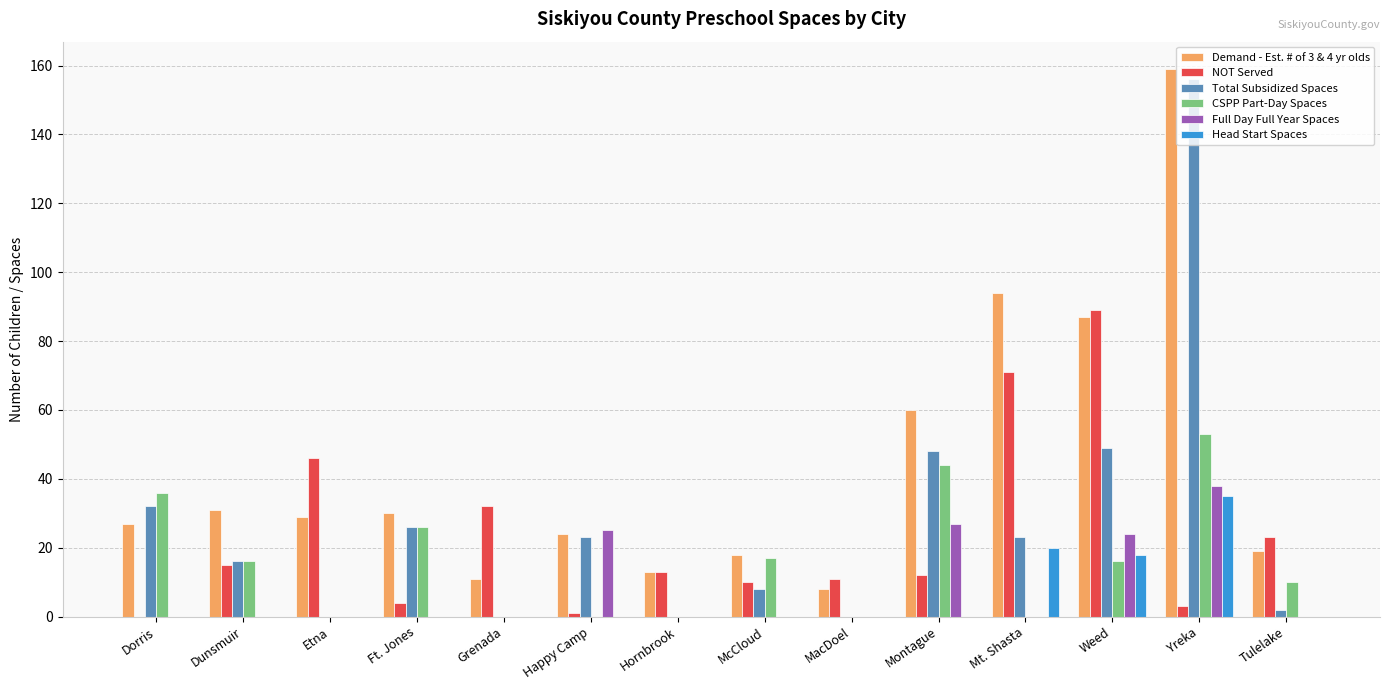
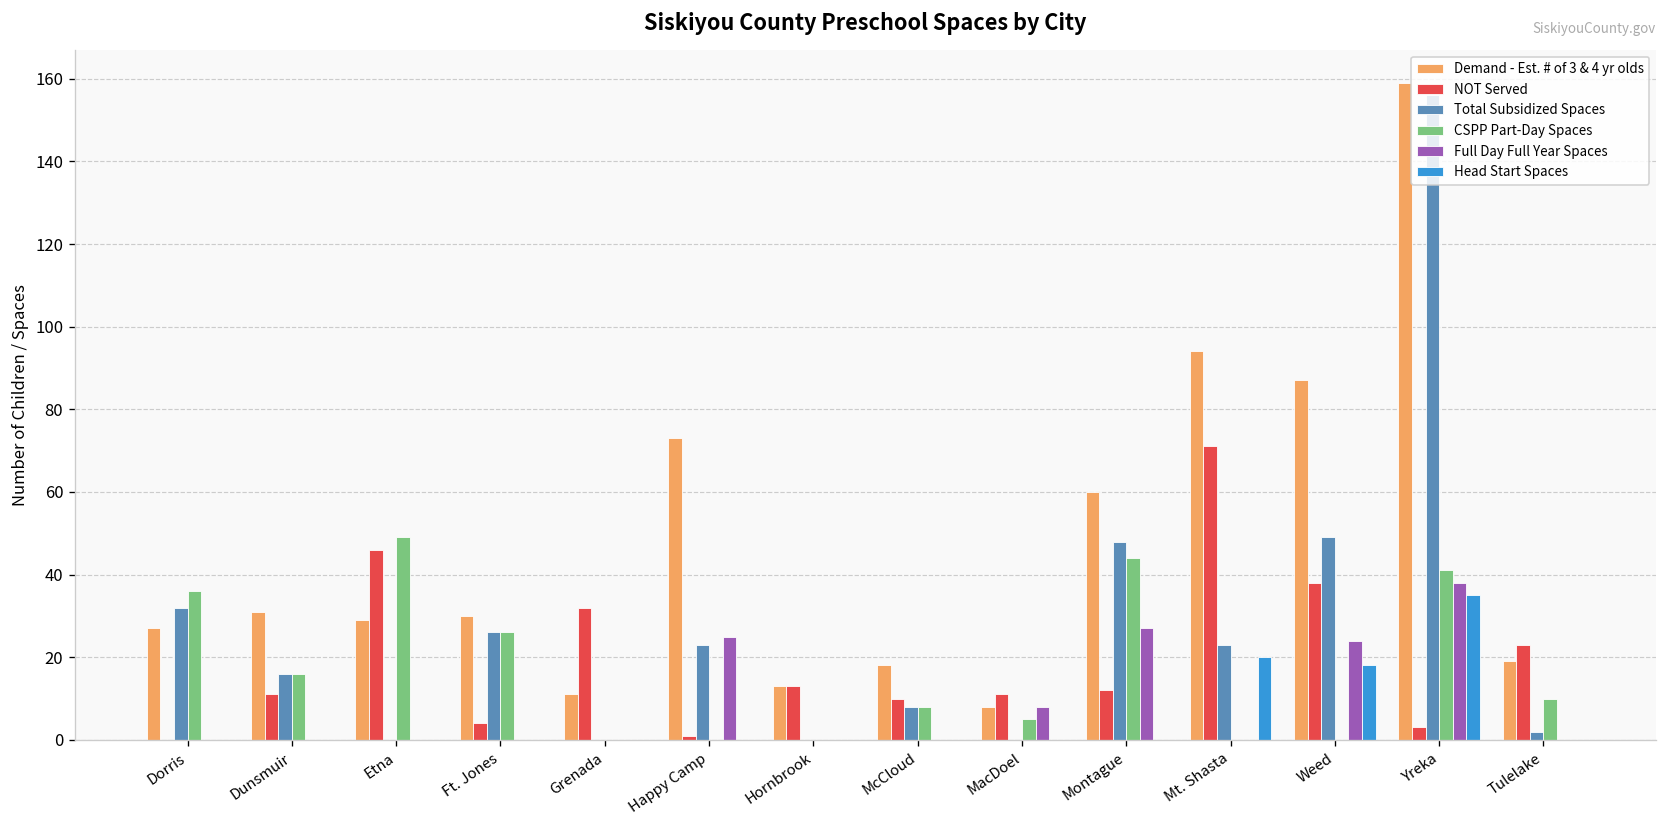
  {
    "Demand - Est. # of 3 & 4 yr olds": {
      "Dorris": 27,
      "Dunsmuir": 31,
      "Etna": 29,
      "Ft. Jones": 30,
      "Grenada": 11,
-     "Happy Camp": 24,
+     "Happy Camp": 73,
      "Hornbrook": 13,
      "McCloud": 18,
      "MacDoel": 8,
      "Montague": 60,
      "Mt. Shasta": 94,
      "Weed": 87,
      "Yreka": 159,
      "Tulelake": 19
    },
    "NOT Served": {
      "Dorris": 0,
-     "Dunsmuir": 15,
+     "Dunsmuir": 11,
      "Etna": 46,
      "Ft. Jones": 4,
      "Grenada": 32,
      "Happy Camp": 1,
      "Hornbrook": 13,
      "McCloud": 10,
      "MacDoel": 11,
      "Montague": 12,
      "Mt. Shasta": 71,
-     "Weed": 89,
+     "Weed": 38,
      "Yreka": 3,
      "Tulelake": 23
    },
    "CSPP Part-Day Spaces": {
      "Dorris": 36,
      "Dunsmuir": 16,
-     "Etna": 0,
+     "Etna": 49,
      "Ft. Jones": 26,
      "Grenada": 0,
      "Happy Camp": 0,
      "Hornbrook": 0,
-     "McCloud": 17,
-     "MacDoel": 0,
+     "McCloud": 8,
+     "MacDoel": 5,
      "Montague": 44,
      "Mt. Shasta": 0,
-     "Weed": 16,
-     "Yreka": 53,
+     "Weed": 0,
+     "Yreka": 41,
      "Tulelake": 10
    },
    "Full Day Full Year Spaces": {
      "Dorris": 0,
      "Dunsmuir": 0,
      "Etna": 0,
      "Ft. Jones": 0,
      "Grenada": 0,
      "Happy Camp": 25,
      "Hornbrook": 0,
      "McCloud": 0,
-     "MacDoel": 0,
+     "MacDoel": 8,
      "Montague": 27,
      "Mt. Shasta": 0,
      "Weed": 24,
      "Yreka": 38,
      "Tulelake": 0
    }
  }
